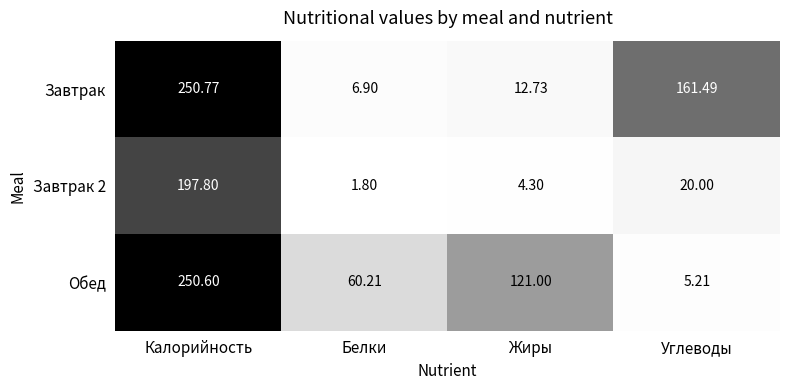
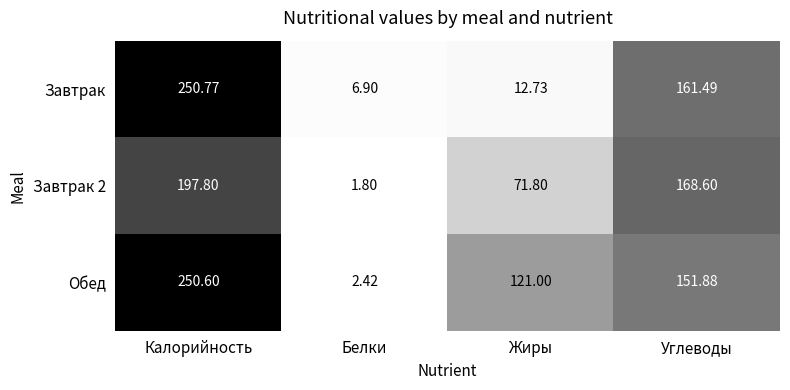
  {
    "Завтрак": {
      "Калорийность": 250.77,
      "Белки": 6.90,
      "Жиры": 12.73,
      "Углеводы": 161.49
    },
    "Завтрак 2": {
      "Калорийность": 197.80,
      "Белки": 1.80,
-     "Жиры": 4.30,
-     "Углеводы": 20.00
+     "Жиры": 71.80,
+     "Углеводы": 168.60
    },
    "Обед": {
      "Калорийность": 250.60,
-     "Белки": 60.21,
+     "Белки": 2.42,
      "Жиры": 121.00,
-     "Углеводы": 5.21
+     "Углеводы": 151.88
    }
  }
